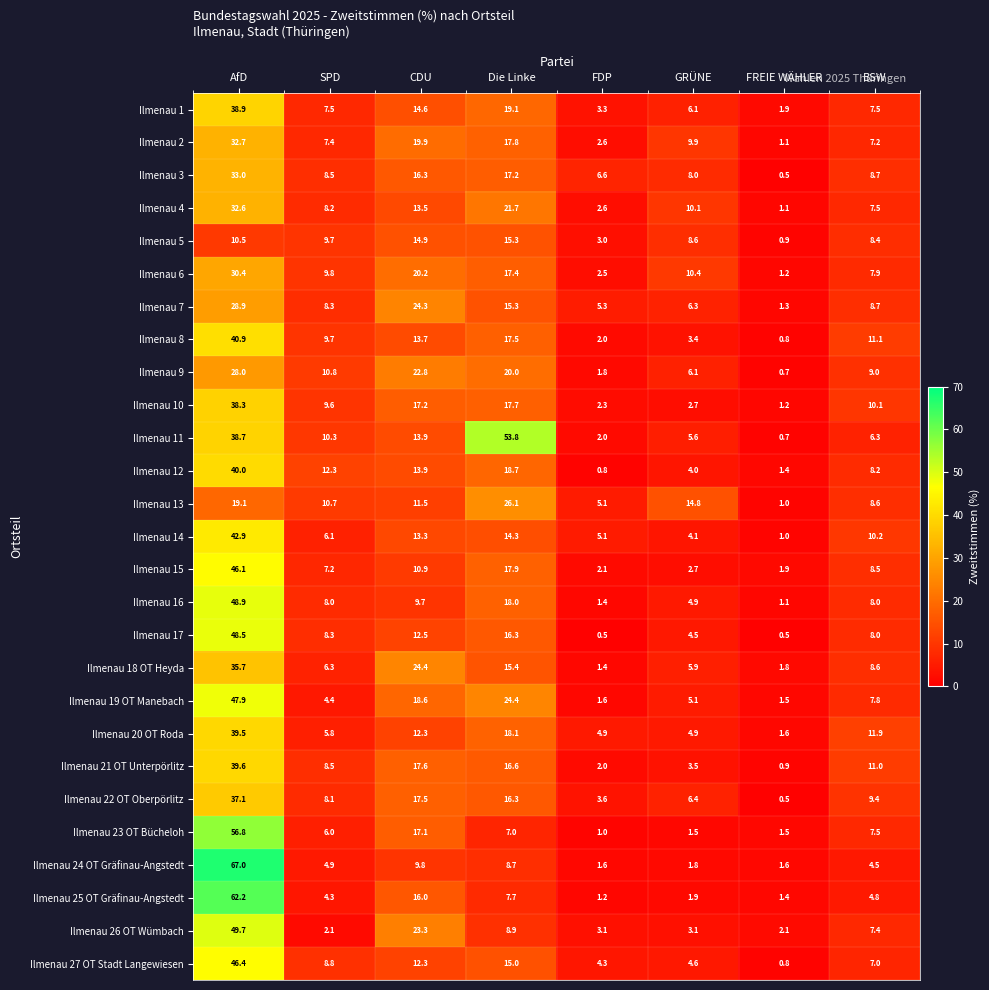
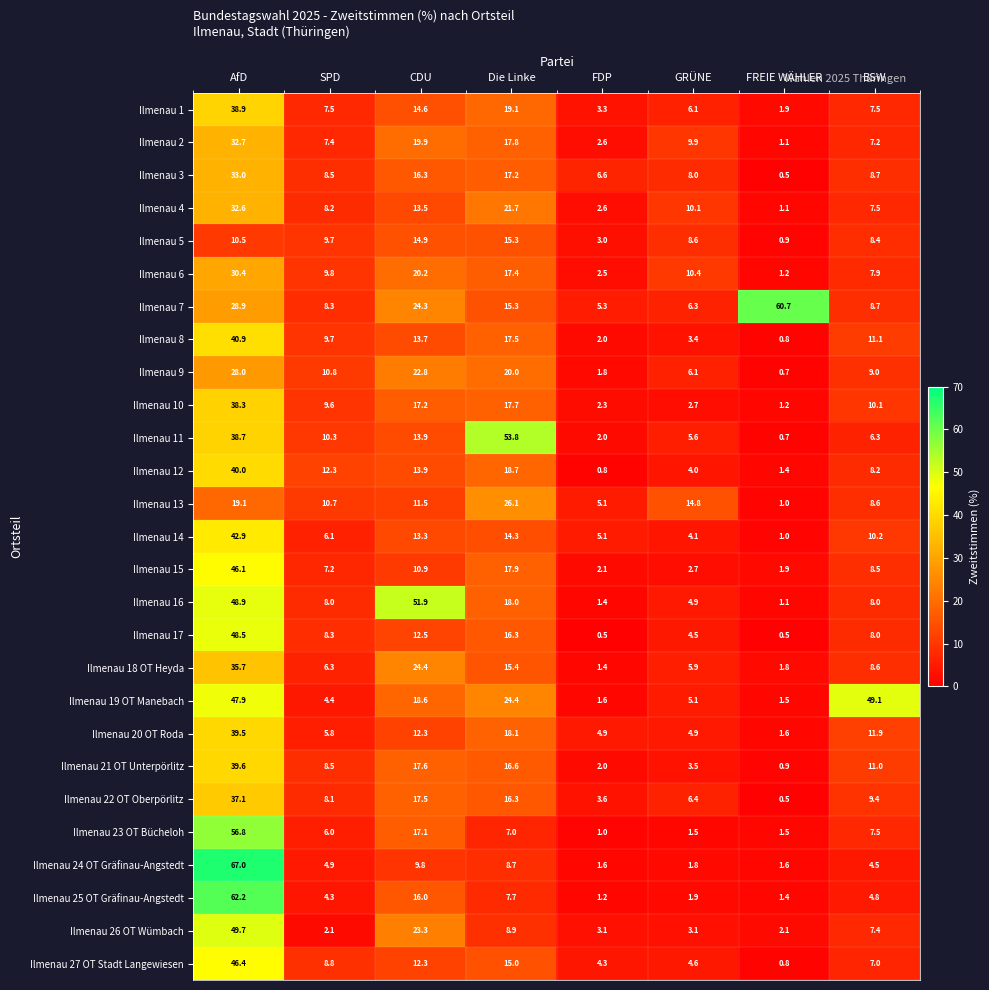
  {
    "Ilmenau 7": {
      "AfD": 28.9,
      "SPD": 8.3,
      "CDU": 24.3,
      "Die Linke": 15.3,
      "FDP": 5.3,
      "GRÜNE": 6.3,
-     "FREIE WÄHLER": 1.3,
+     "FREIE WÄHLER": 60.7,
      "BSW": 8.7
    },
    "Ilmenau 16": {
      "AfD": 48.9,
      "SPD": 8.0,
-     "CDU": 9.7,
+     "CDU": 51.9,
      "Die Linke": 18.0,
      "FDP": 1.4,
      "GRÜNE": 4.9,
      "FREIE WÄHLER": 1.1,
      "BSW": 8.0
    },
    "Ilmenau 19 OT Manebach": {
      "AfD": 47.9,
      "SPD": 4.4,
      "CDU": 18.6,
      "Die Linke": 24.4,
      "FDP": 1.6,
      "GRÜNE": 5.1,
      "FREIE WÄHLER": 1.5,
-     "BSW": 7.8
+     "BSW": 49.1
    }
  }
